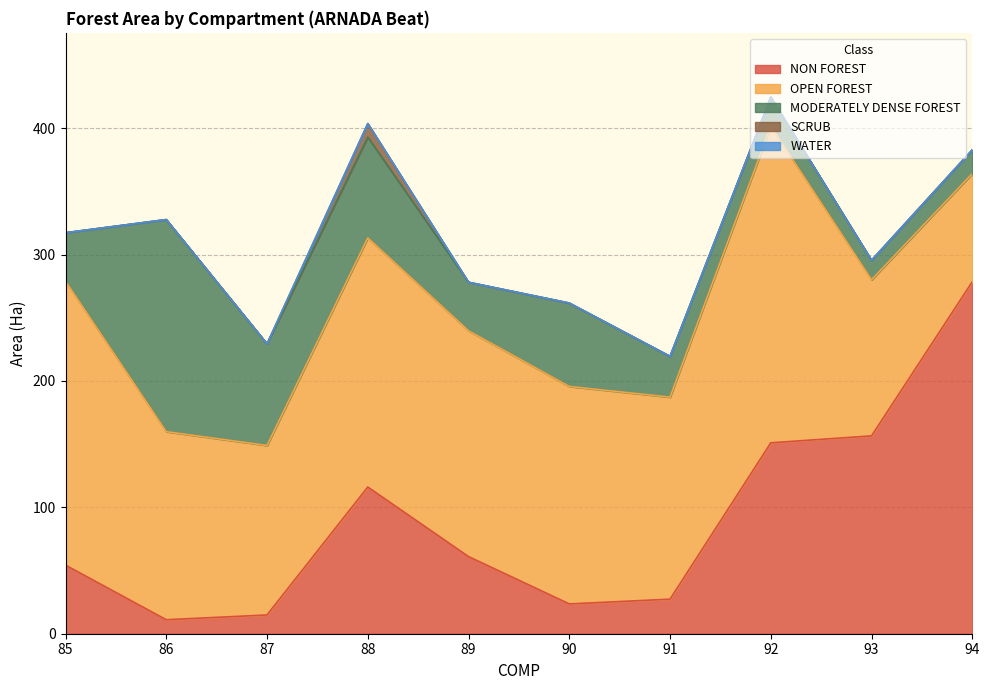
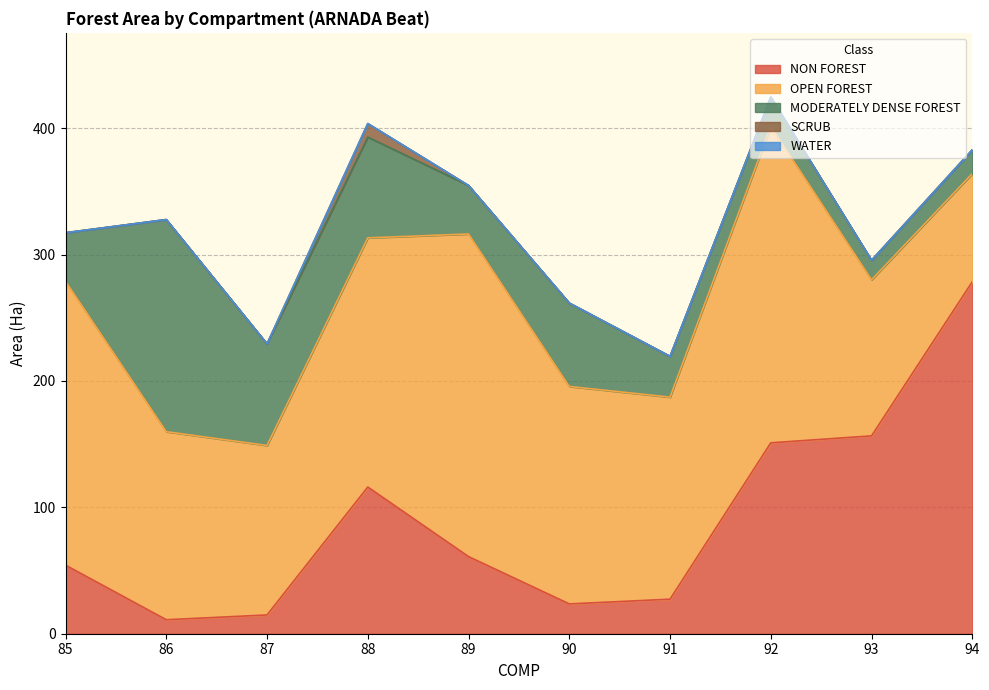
  {
    "NON FOREST": {
      "85": 54,
      "86": 11,
      "87": 15,
      "88": 116,
      "89": 61,
      "90": 24,
      "91": 27,
      "92": 151,
      "93": 157,
      "94": 278
    },
    "OPEN FOREST": {
      "85": 225,
      "86": 149,
      "87": 134,
      "88": 197,
-     "89": 179,
+     "89": 255,
      "90": 172,
      "91": 160,
      "93": 123,
      "94": 86
    },
    "MODERATELY DENSE FOREST": {
      "88": 80
    }
  }
